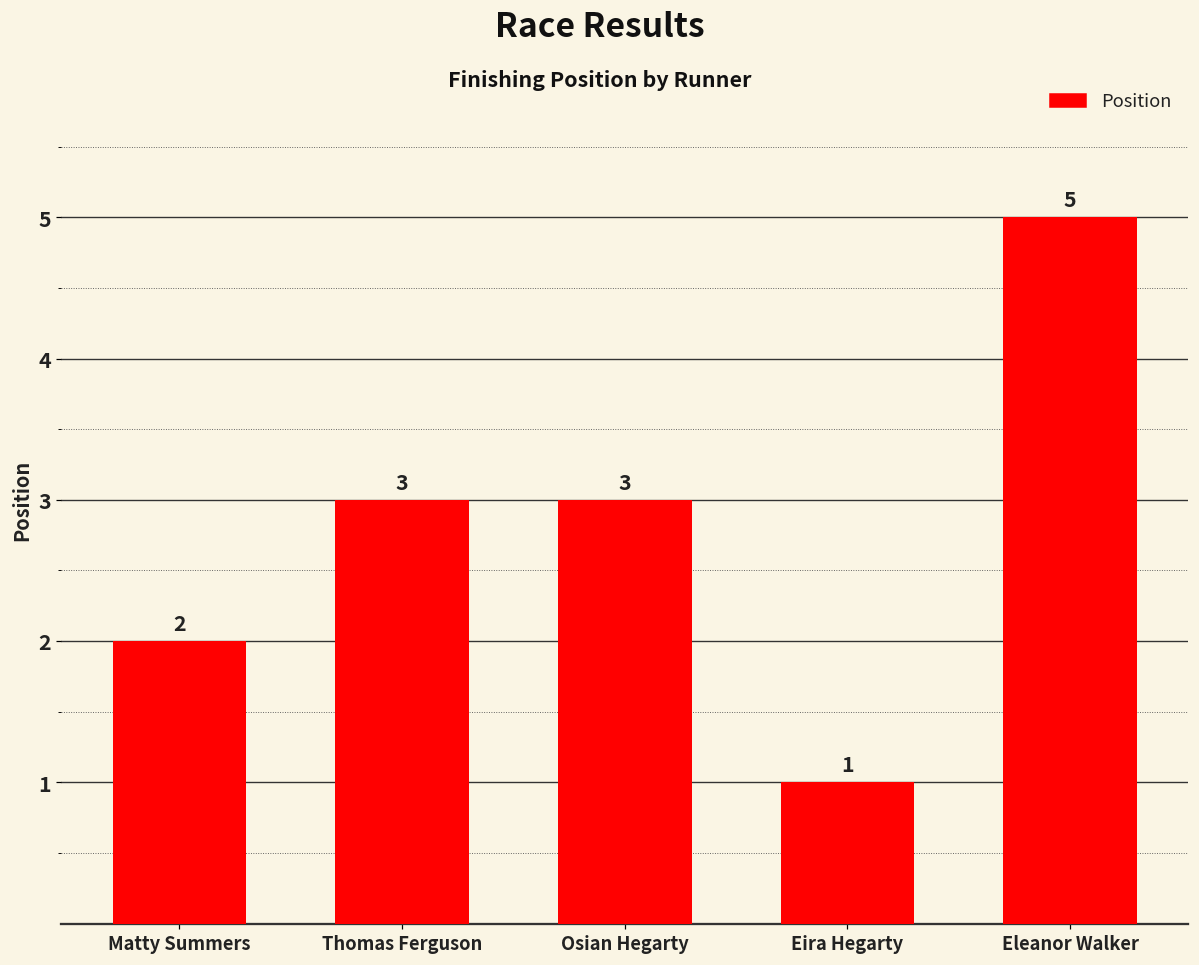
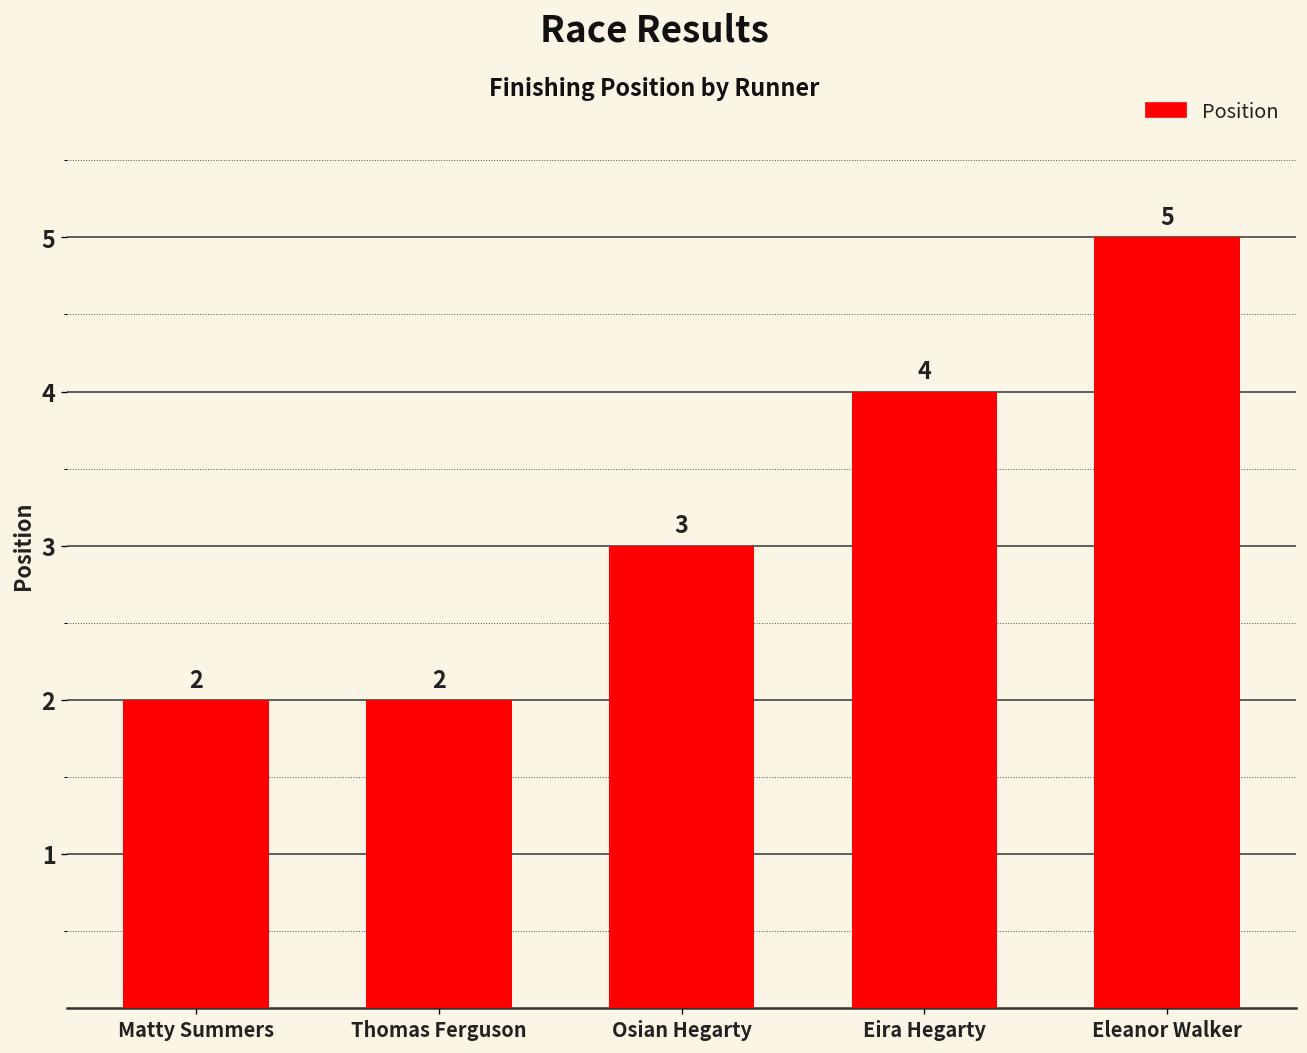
  {
    "Matty Summers": 2,
-   "Thomas Ferguson": 3,
+   "Thomas Ferguson": 2,
    "Osian Hegarty": 3,
-   "Eira Hegarty": 1,
+   "Eira Hegarty": 4,
    "Eleanor Walker": 5
  }
